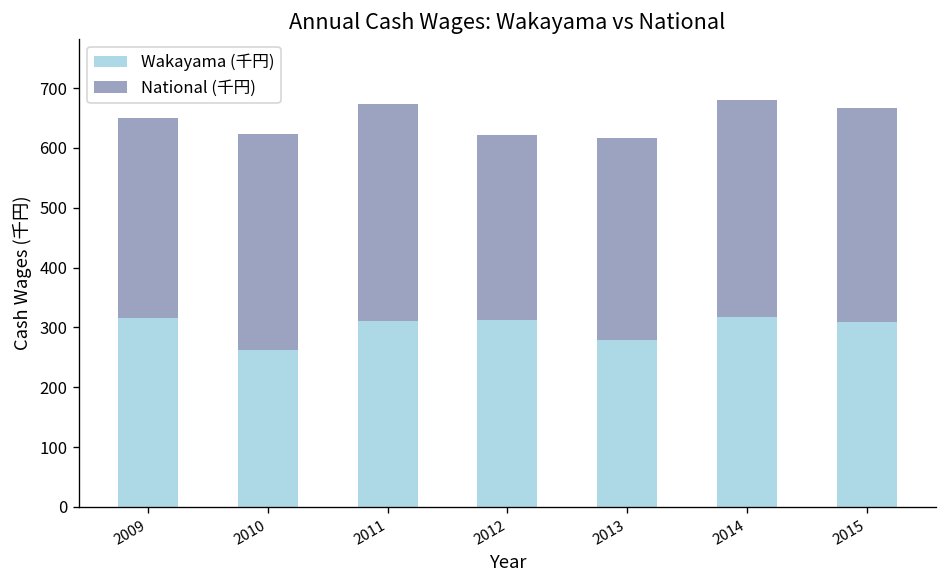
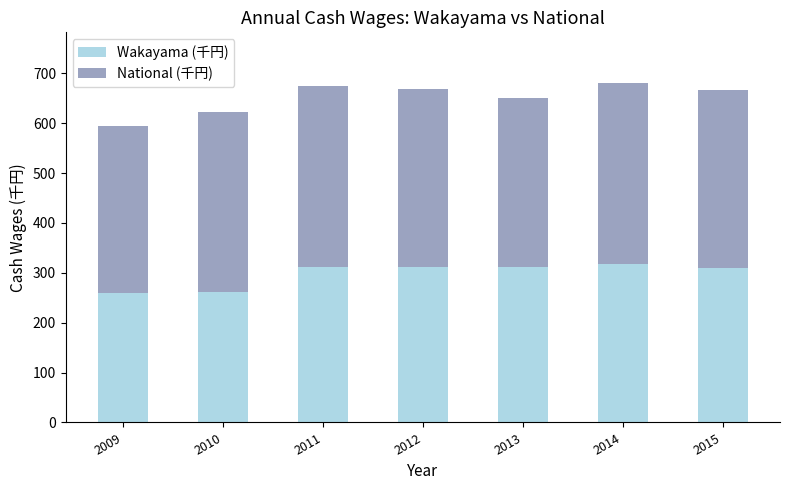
  {
    "Wakayama (千円)": {
-     "2009": 320,
+     "2009": 260,
      "2010": 260,
      "2011": 310,
      "2012": 310,
-     "2013": 280,
+     "2013": 310,
      "2014": 320,
      "2015": 310
    },
    "National (千円)": {
      "2009": 330,
      "2010": 360,
      "2011": 360,
-     "2012": 310,
+     "2012": 360,
      "2013": 340,
      "2014": 360,
      "2015": 360
    }
  }
